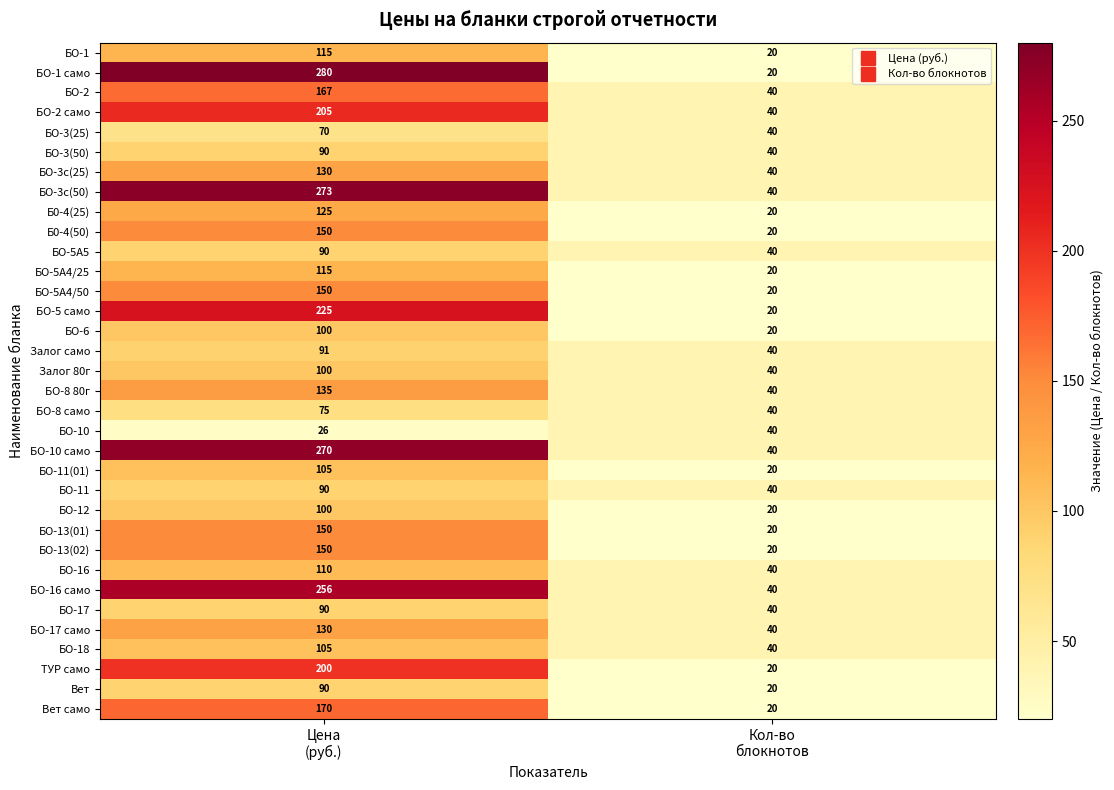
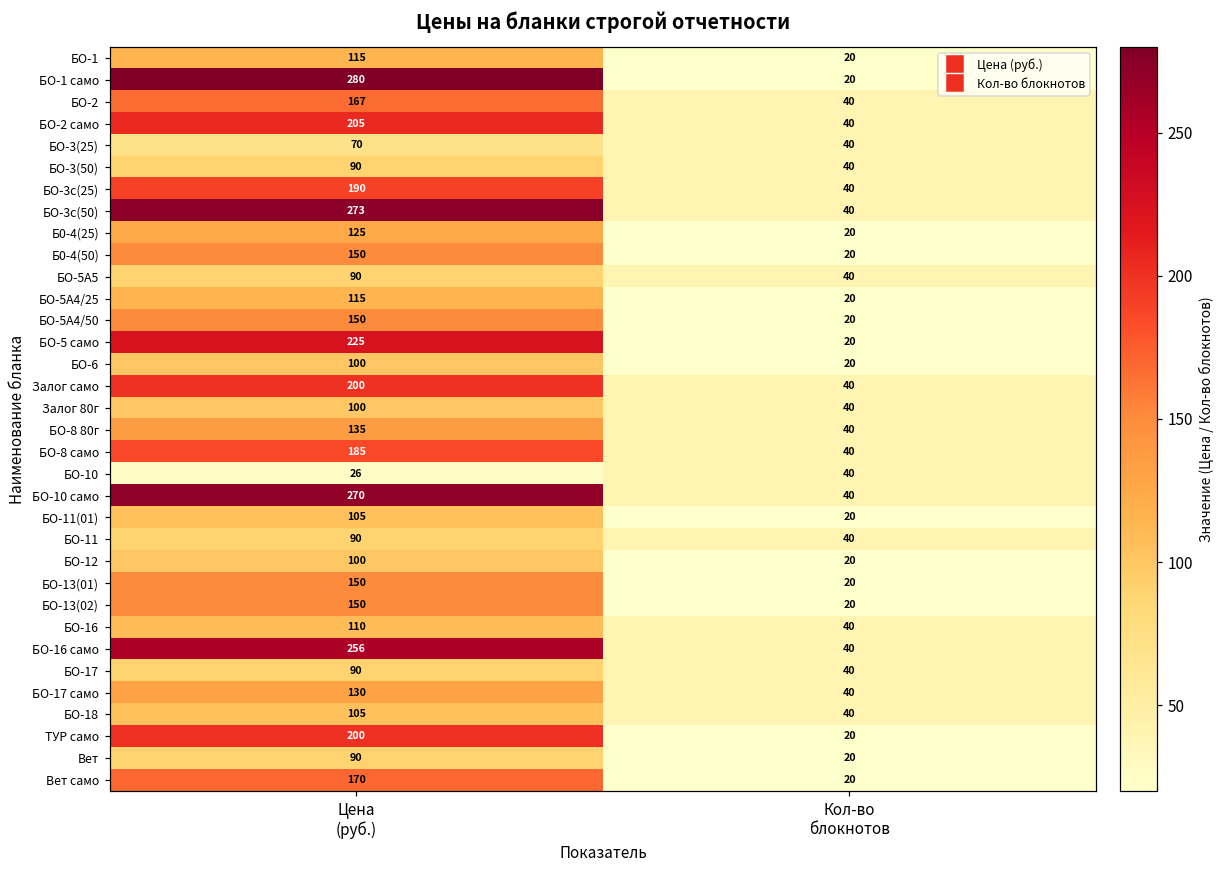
  {
    "БО-1": {
      "Цена (руб.)": 115,
      "Кол-во блокнотов": 20
    },
    "БО-1 само": {
      "Цена (руб.)": 280,
      "Кол-во блокнотов": 20
    },
    "БО-2": {
      "Цена (руб.)": 167,
      "Кол-во блокнотов": 40
    },
    "БО-2 само": {
      "Цена (руб.)": 205,
      "Кол-во блокнотов": 40
    },
    "БО-3(25)": {
      "Цена (руб.)": 70,
      "Кол-во блокнотов": 40
    },
    "БО-3(50)": {
      "Цена (руб.)": 90,
      "Кол-во блокнотов": 40
    },
    "БО-3с(25)": {
-     "Цена (руб.)": 130,
+     "Цена (руб.)": 190,
      "Кол-во блокнотов": 40
    },
    "БО-3с(50)": {
      "Цена (руб.)": 273,
      "Кол-во блокнотов": 40
    },
    "Б0-4(25)": {
      "Цена (руб.)": 125,
      "Кол-во блокнотов": 20
    },
    "Б0-4(50)": {
      "Цена (руб.)": 150,
      "Кол-во блокнотов": 20
    },
    "БО-5А5": {
      "Цена (руб.)": 90,
      "Кол-во блокнотов": 40
    },
    "БО-5А4/25": {
      "Цена (руб.)": 115,
      "Кол-во блокнотов": 20
    },
    "БО-5А4/50": {
      "Цена (руб.)": 150,
      "Кол-во блокнотов": 20
    },
    "БО-5 само": {
      "Цена (руб.)": 225,
      "Кол-во блокнотов": 20
    },
    "БО-6": {
      "Цена (руб.)": 100,
      "Кол-во блокнотов": 20
    },
    "Залог само": {
-     "Цена (руб.)": 91,
+     "Цена (руб.)": 200,
      "Кол-во блокнотов": 40
    },
    "Залог 80г": {
      "Цена (руб.)": 100,
      "Кол-во блокнотов": 40
    },
    "БО-8 80г": {
      "Цена (руб.)": 135,
      "Кол-во блокнотов": 40
    },
    "БО-8 само": {
-     "Цена (руб.)": 75,
+     "Цена (руб.)": 185,
      "Кол-во блокнотов": 40
    },
    "БО-10": {
      "Цена (руб.)": 26,
      "Кол-во блокнотов": 40
    },
    "БО-10 само": {
      "Цена (руб.)": 270,
      "Кол-во блокнотов": 40
    },
    "БО-11(01)": {
      "Цена (руб.)": 105,
      "Кол-во блокнотов": 20
    },
    "БО-11": {
      "Цена (руб.)": 90,
      "Кол-во блокнотов": 40
    },
    "БО-12": {
      "Цена (руб.)": 100,
      "Кол-во блокнотов": 20
    },
    "БО-13(01)": {
      "Цена (руб.)": 150,
      "Кол-во блокнотов": 20
    },
    "БО-13(02)": {
      "Цена (руб.)": 150,
      "Кол-во блокнотов": 20
    },
    "БО-16": {
      "Цена (руб.)": 110,
      "Кол-во блокнотов": 40
    },
    "БО-16 само": {
      "Цена (руб.)": 256,
      "Кол-во блокнотов": 40
    },
    "БО-17": {
      "Цена (руб.)": 90,
      "Кол-во блокнотов": 40
    },
    "БО-17 само": {
      "Цена (руб.)": 130,
      "Кол-во блокнотов": 40
    },
    "БО-18": {
      "Цена (руб.)": 105,
      "Кол-во блокнотов": 40
    },
    "ТУР само": {
      "Цена (руб.)": 200,
      "Кол-во блокнотов": 20
    },
    "Вет": {
      "Цена (руб.)": 90,
      "Кол-во блокнотов": 20
    },
    "Вет само": {
      "Цена (руб.)": 170,
      "Кол-во блокнотов": 20
    }
  }
